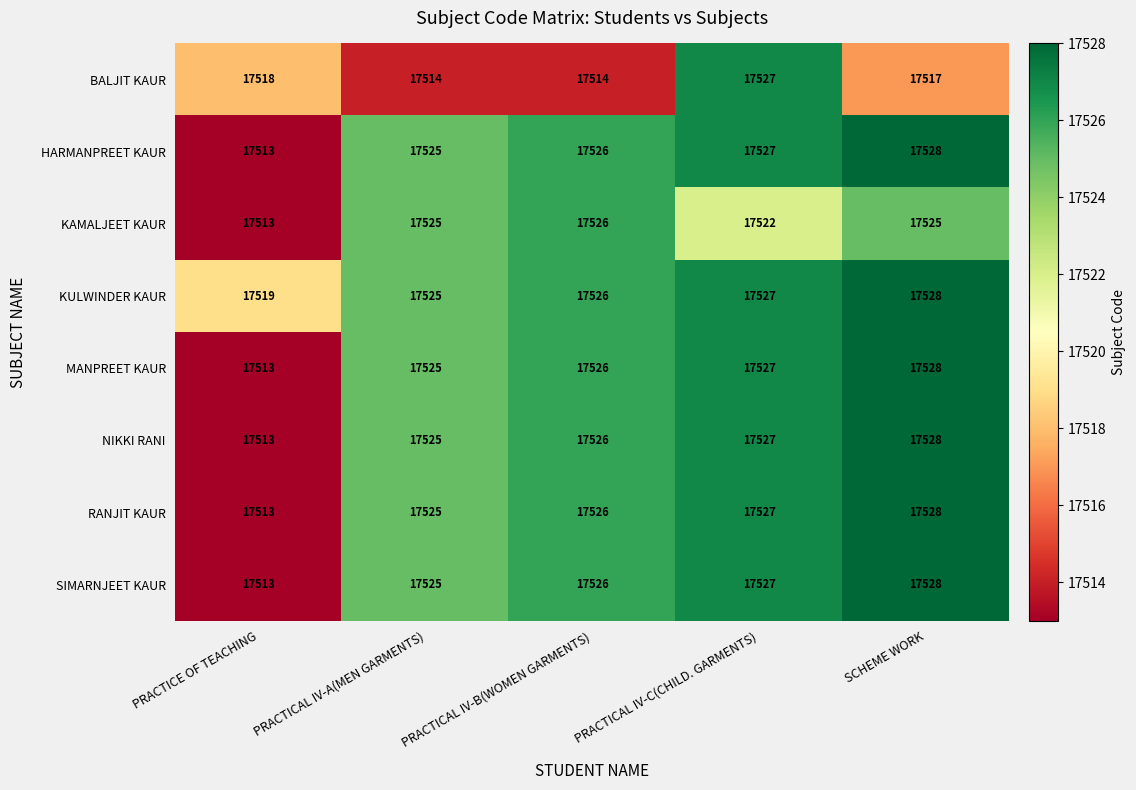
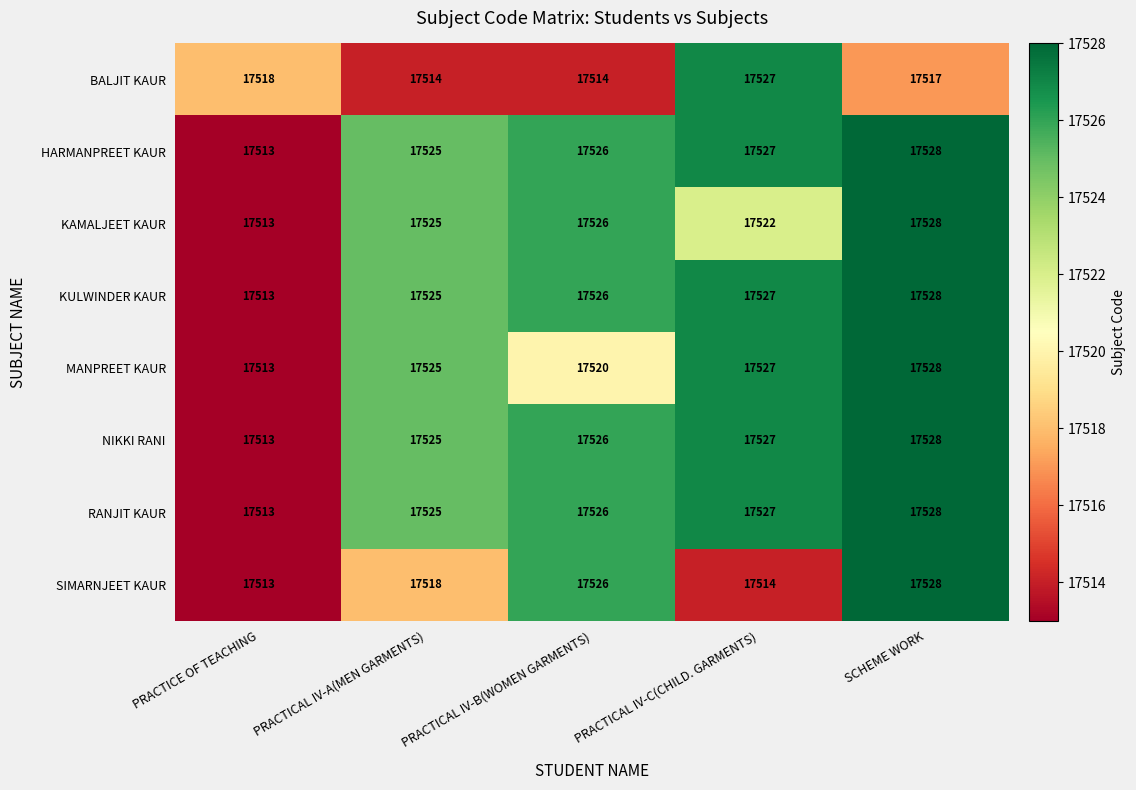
  {
    "BALJIT KAUR": {
      "PRACTICE OF TEACHING": 17518,
      "PRACTICAL IV-A(MEN GARMENTS)": 17514,
      "PRACTICAL IV-B(WOMEN GARMENTS)": 17514,
      "PRACTICAL IV-C(CHILD. GARMENTS)": 17527,
      "SCHEME WORK": 17517
    },
    "HARMANPREET KAUR": {
      "PRACTICE OF TEACHING": 17513,
      "PRACTICAL IV-A(MEN GARMENTS)": 17525,
      "PRACTICAL IV-B(WOMEN GARMENTS)": 17526,
      "PRACTICAL IV-C(CHILD. GARMENTS)": 17527,
      "SCHEME WORK": 17528
    },
    "KAMALJEET KAUR": {
      "PRACTICE OF TEACHING": 17513,
      "PRACTICAL IV-A(MEN GARMENTS)": 17525,
      "PRACTICAL IV-B(WOMEN GARMENTS)": 17526,
      "PRACTICAL IV-C(CHILD. GARMENTS)": 17522,
-     "SCHEME WORK": 17525
+     "SCHEME WORK": 17528
    },
    "KULWINDER KAUR": {
-     "PRACTICE OF TEACHING": 17519,
+     "PRACTICE OF TEACHING": 17513,
      "PRACTICAL IV-A(MEN GARMENTS)": 17525,
      "PRACTICAL IV-B(WOMEN GARMENTS)": 17526,
      "PRACTICAL IV-C(CHILD. GARMENTS)": 17527,
      "SCHEME WORK": 17528
    },
    "MANPREET KAUR": {
      "PRACTICE OF TEACHING": 17513,
      "PRACTICAL IV-A(MEN GARMENTS)": 17525,
-     "PRACTICAL IV-B(WOMEN GARMENTS)": 17526,
+     "PRACTICAL IV-B(WOMEN GARMENTS)": 17520,
      "PRACTICAL IV-C(CHILD. GARMENTS)": 17527,
      "SCHEME WORK": 17528
    },
    "NIKKI RANI": {
      "PRACTICE OF TEACHING": 17513,
      "PRACTICAL IV-A(MEN GARMENTS)": 17525,
      "PRACTICAL IV-B(WOMEN GARMENTS)": 17526,
      "PRACTICAL IV-C(CHILD. GARMENTS)": 17527,
      "SCHEME WORK": 17528
    },
    "RANJIT KAUR": {
      "PRACTICE OF TEACHING": 17513,
      "PRACTICAL IV-A(MEN GARMENTS)": 17525,
      "PRACTICAL IV-B(WOMEN GARMENTS)": 17526,
      "PRACTICAL IV-C(CHILD. GARMENTS)": 17527,
      "SCHEME WORK": 17528
    },
    "SIMARNJEET KAUR": {
      "PRACTICE OF TEACHING": 17513,
-     "PRACTICAL IV-A(MEN GARMENTS)": 17525,
+     "PRACTICAL IV-A(MEN GARMENTS)": 17518,
      "PRACTICAL IV-B(WOMEN GARMENTS)": 17526,
-     "PRACTICAL IV-C(CHILD. GARMENTS)": 17527,
+     "PRACTICAL IV-C(CHILD. GARMENTS)": 17514,
      "SCHEME WORK": 17528
    }
  }
